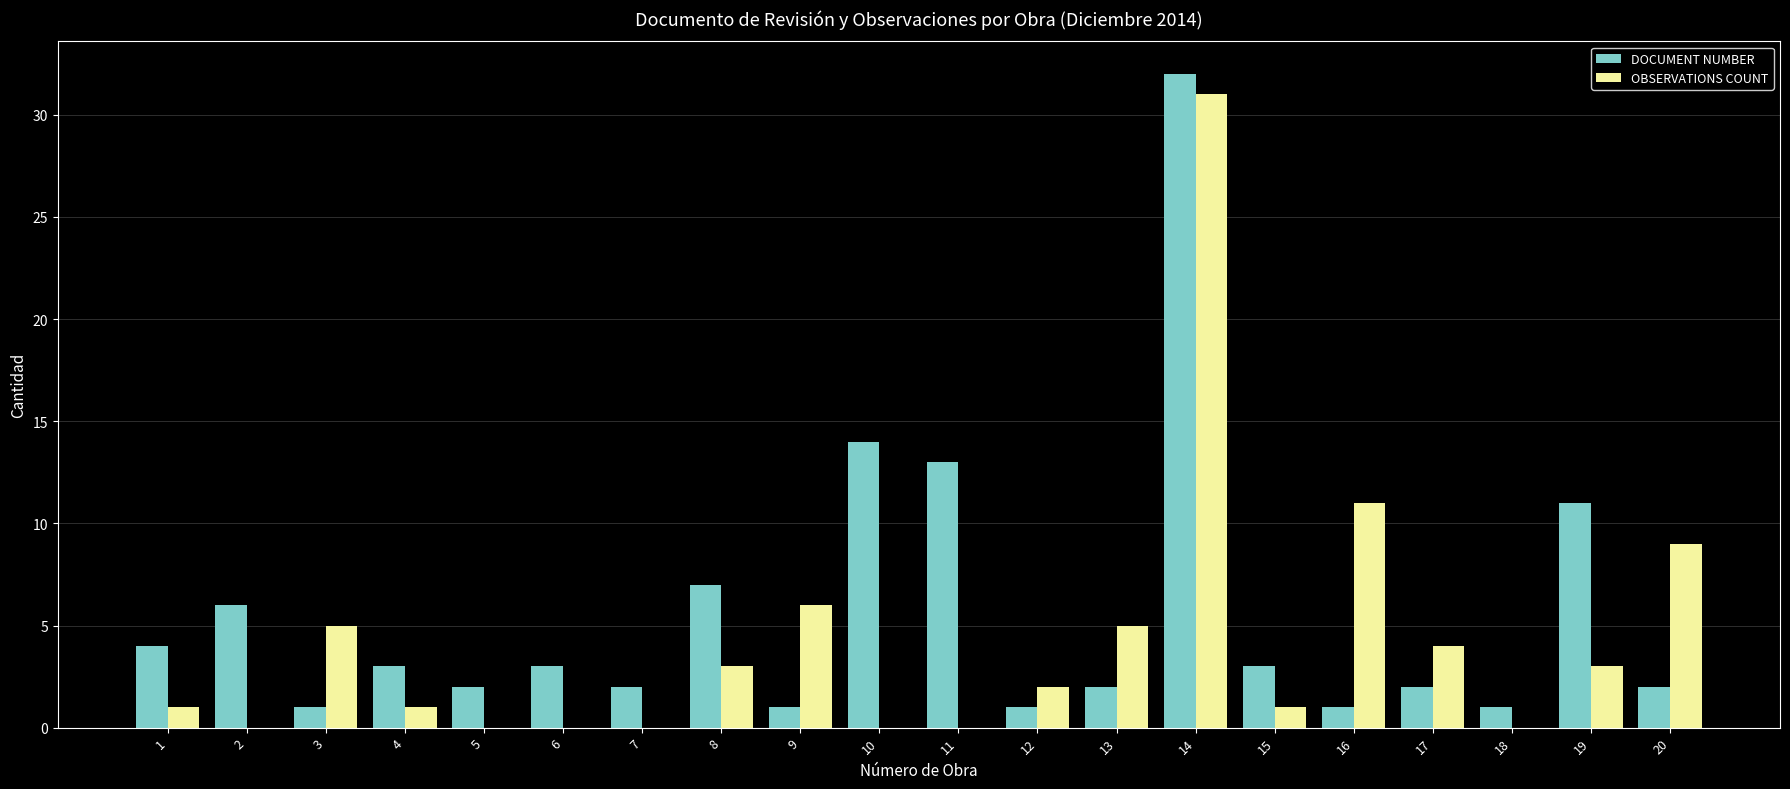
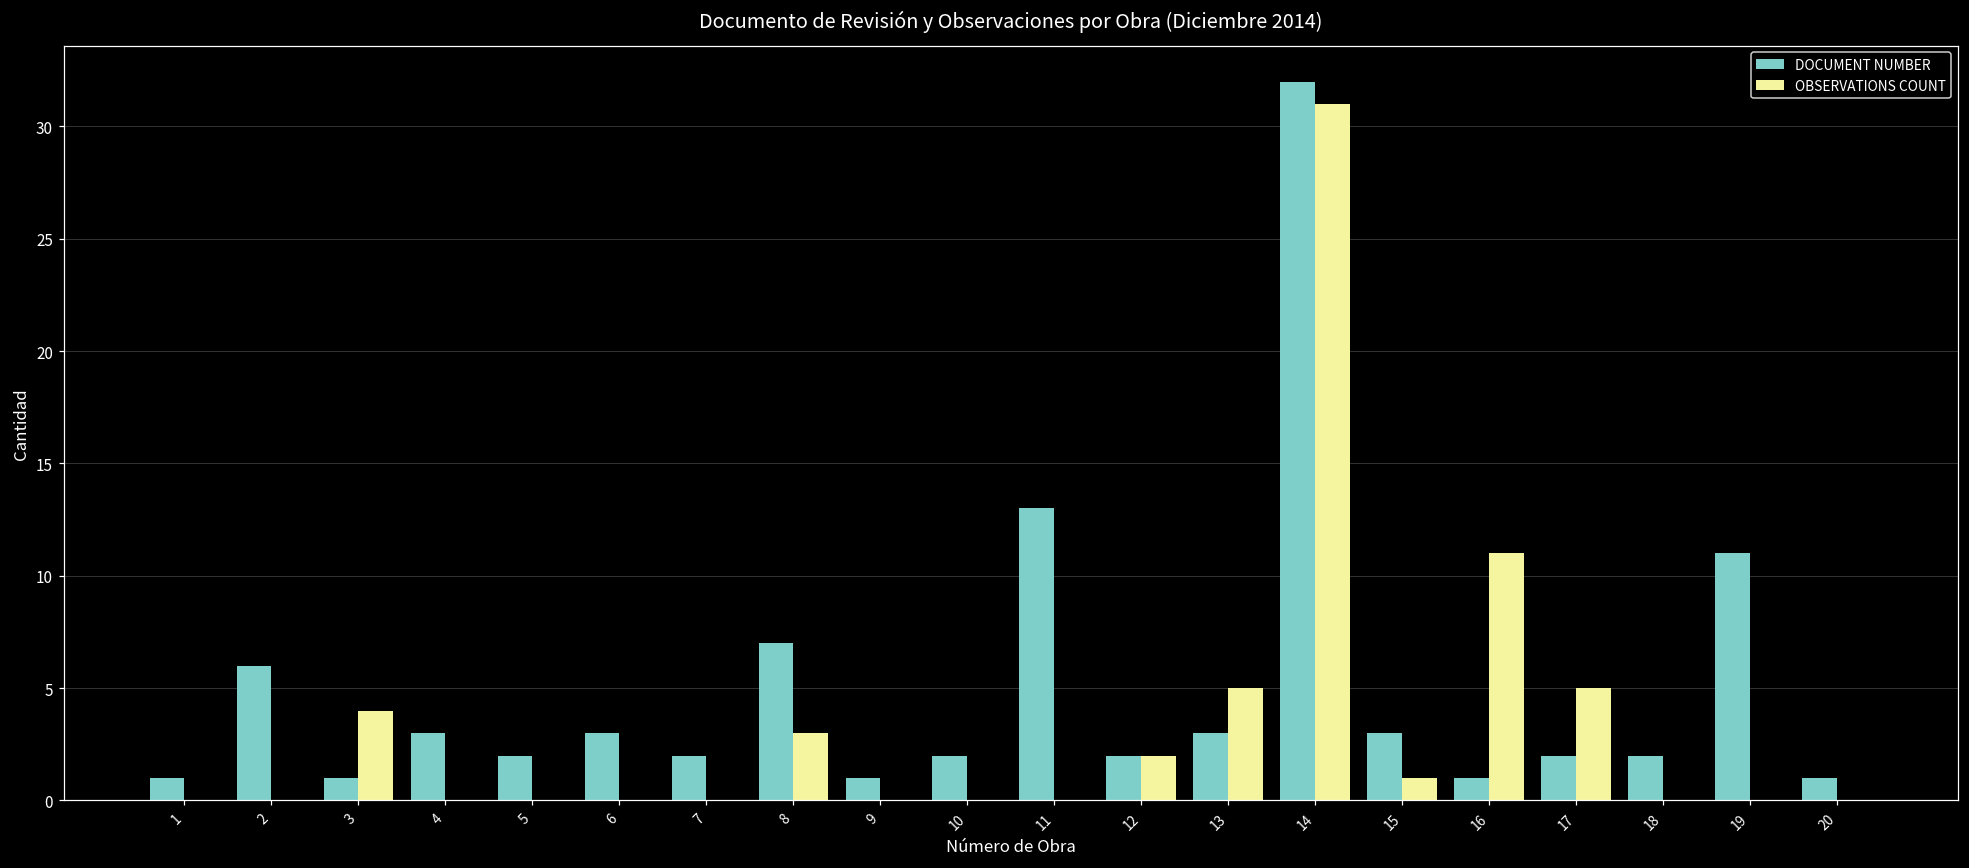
  {
    "DOCUMENT NUMBER": {
-     "1": 4,
+     "1": 1,
      "2": 6,
      "3": 1,
      "4": 3,
      "5": 2,
      "6": 3,
      "7": 2,
      "8": 7,
      "9": 1,
-     "10": 14,
+     "10": 2,
      "11": 13,
-     "12": 1,
-     "13": 2,
+     "12": 2,
+     "13": 3,
      "14": 32,
      "15": 3,
      "16": 1,
      "17": 2,
-     "18": 1,
+     "18": 2,
      "19": 11,
-     "20": 2
+     "20": 1
    },
    "OBSERVATIONS COUNT": {
-     "1": 1,
+     "1": 0,
      "2": 0,
-     "3": 5,
-     "4": 1,
+     "3": 4,
+     "4": 0,
      "5": 0,
      "6": 0,
      "7": 0,
      "8": 3,
-     "9": 6,
+     "9": 0,
      "10": 0,
      "11": 0,
      "12": 2,
      "13": 5,
      "14": 31,
      "15": 1,
      "16": 11,
-     "17": 4,
+     "17": 5,
      "18": 0,
-     "19": 3,
-     "20": 9
+     "19": 0,
+     "20": 0
    }
  }
